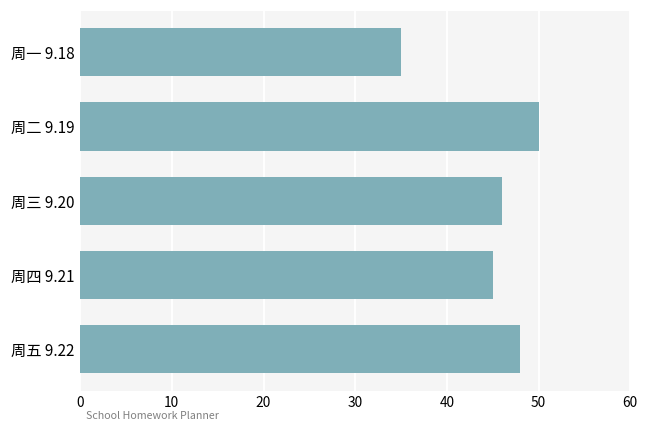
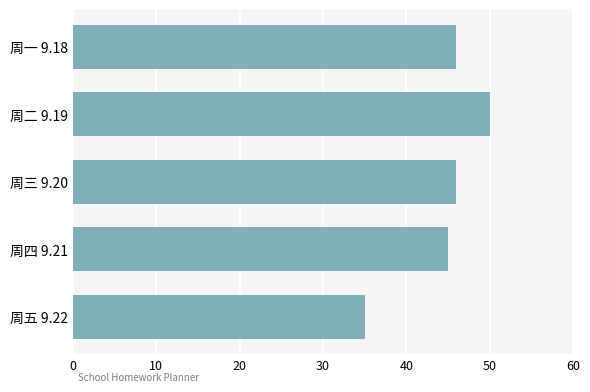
  {
-   "周一 9.18": 35,
+   "周一 9.18": 46,
    "周二 9.19": 50,
    "周三 9.20": 46,
    "周四 9.21": 45,
-   "周五 9.22": 48
+   "周五 9.22": 35
  }
